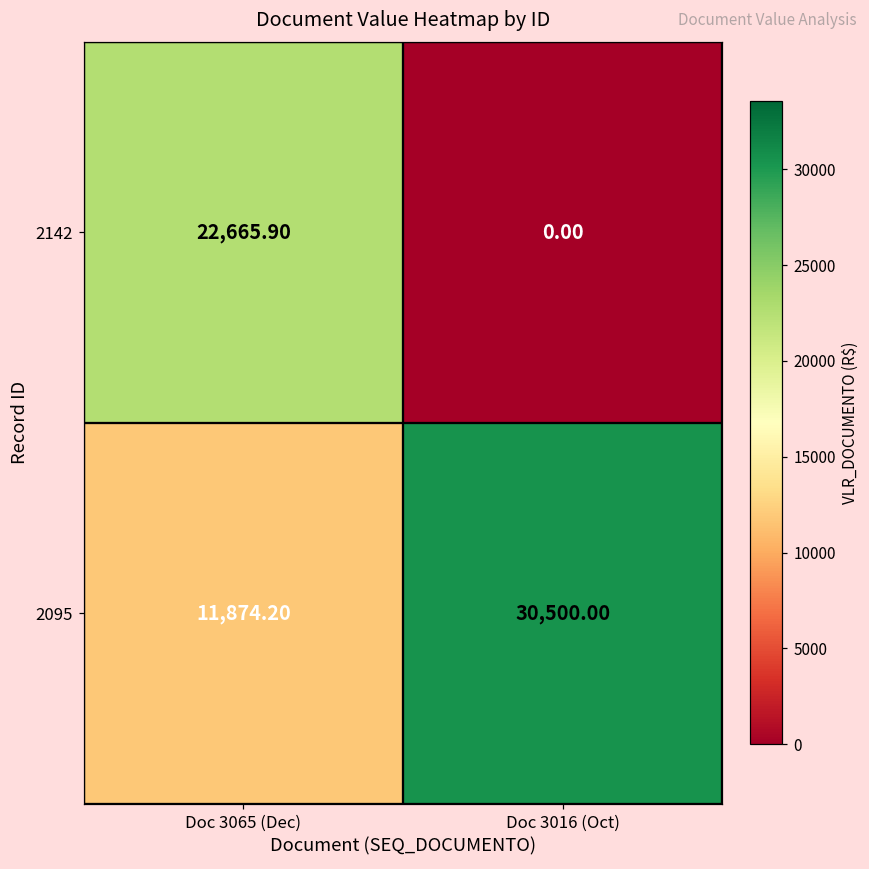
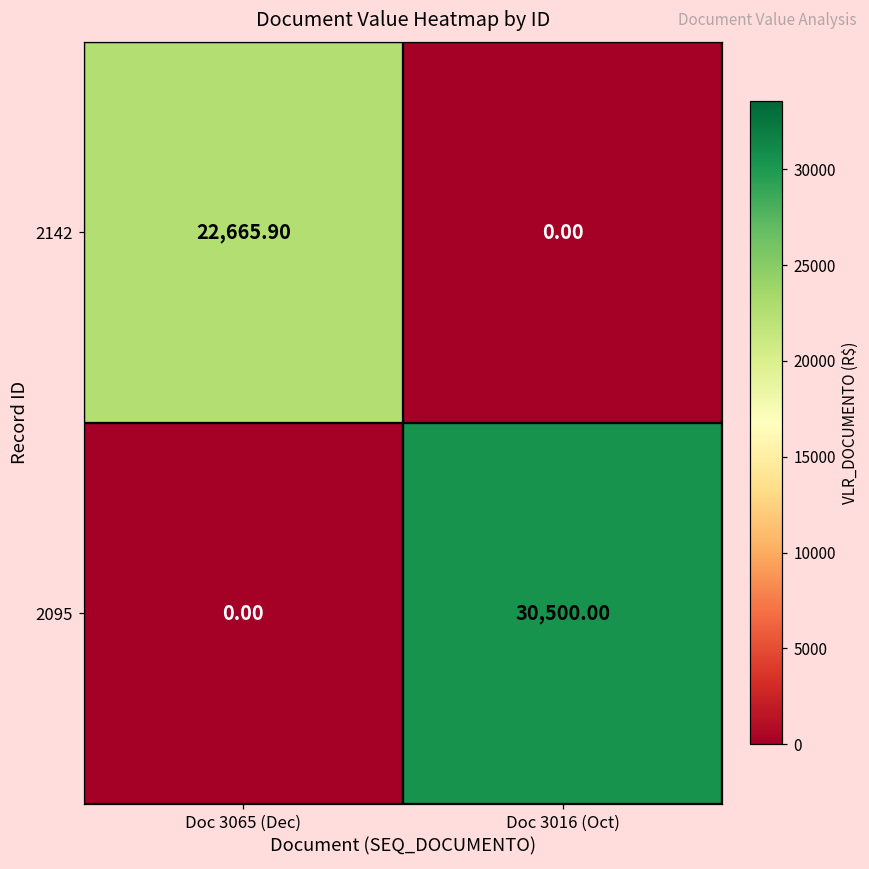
  {
    "2142": {
      "Doc 3065 (Dec)": "22,665.90",
      "Doc 3016 (Oct)": "0.00"
    },
    "2095": {
-     "Doc 3065 (Dec)": "11,874.20",
+     "Doc 3065 (Dec)": "0.00",
      "Doc 3016 (Oct)": "30,500.00"
    }
  }
